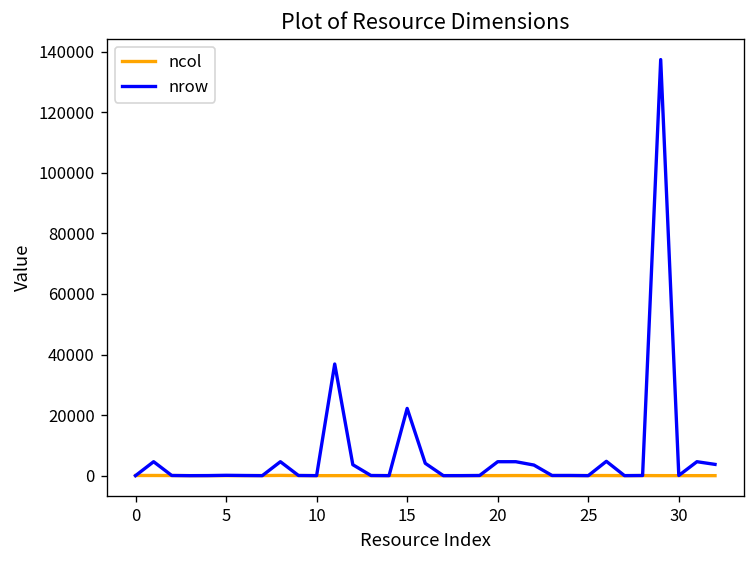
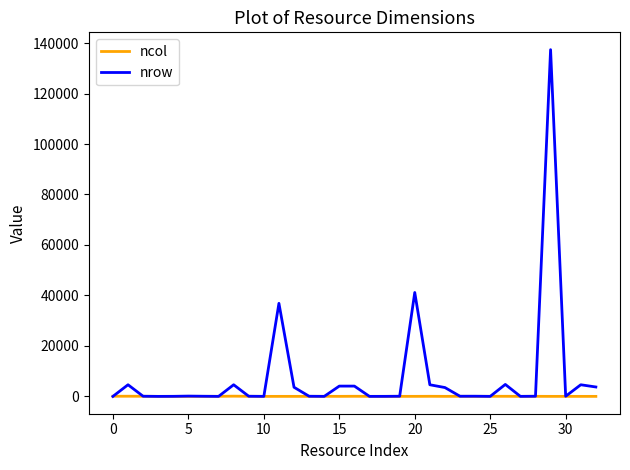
  {
    "ncol": {
      "15": 0,
      "20": 0
    },
    "nrow": {
-     "15": 22000,
-     "20": 5000
+     "15": 4000,
+     "20": 41000
    }
  }
